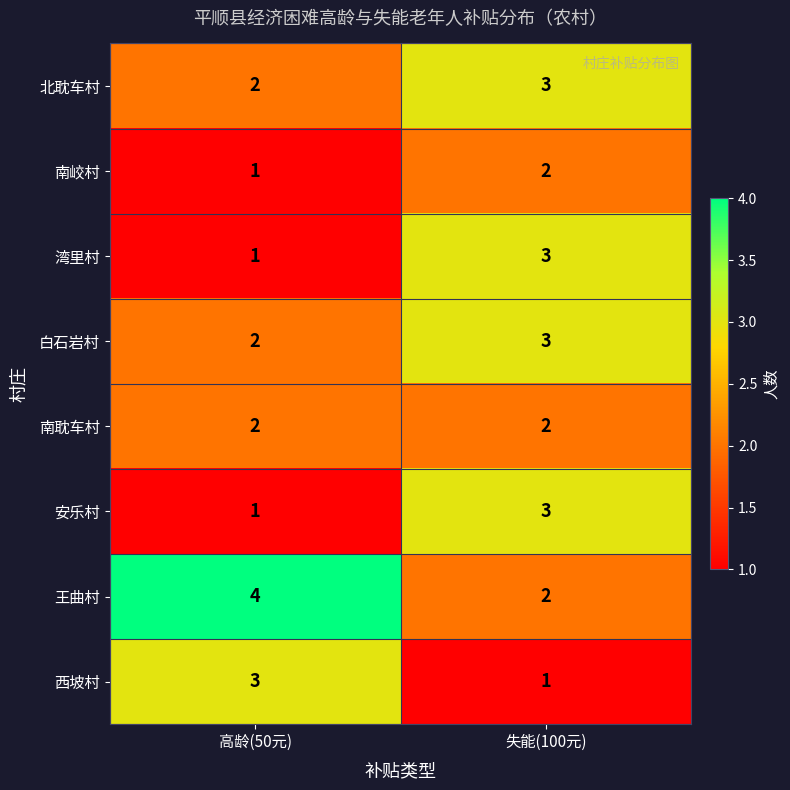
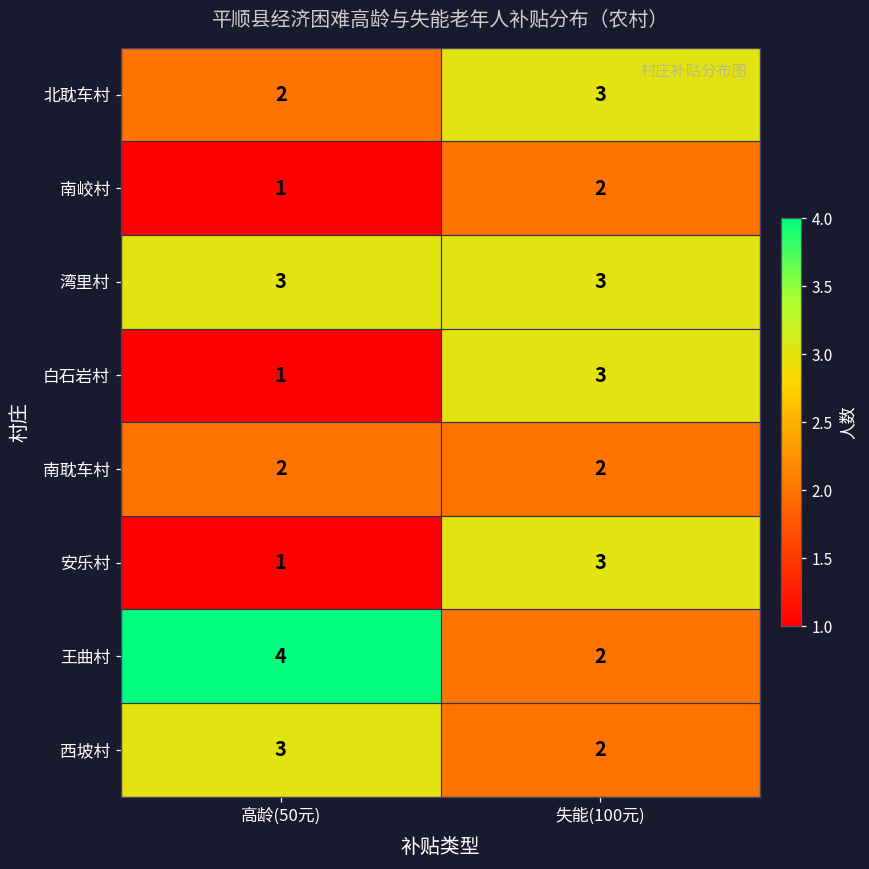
  {
    "北耽车村": {
      "高龄(50元)": 2
    },
    "南峧村": {
      "高龄(50元)": 1,
      "失能(100元)": 2
    },
    "湾里村": {
-     "高龄(50元)": 1,
+     "高龄(50元)": 3,
      "失能(100元)": 3
    },
    "白石岩村": {
-     "高龄(50元)": 2,
+     "高龄(50元)": 1,
      "失能(100元)": 3
    },
    "南耽车村": {
      "高龄(50元)": 2,
      "失能(100元)": 2
    },
    "安乐村": {
      "高龄(50元)": 1,
      "失能(100元)": 3
    },
    "王曲村": {
      "高龄(50元)": 4,
      "失能(100元)": 2
    },
    "西坡村": {
      "高龄(50元)": 3,
-     "失能(100元)": 1
+     "失能(100元)": 2
    }
  }
